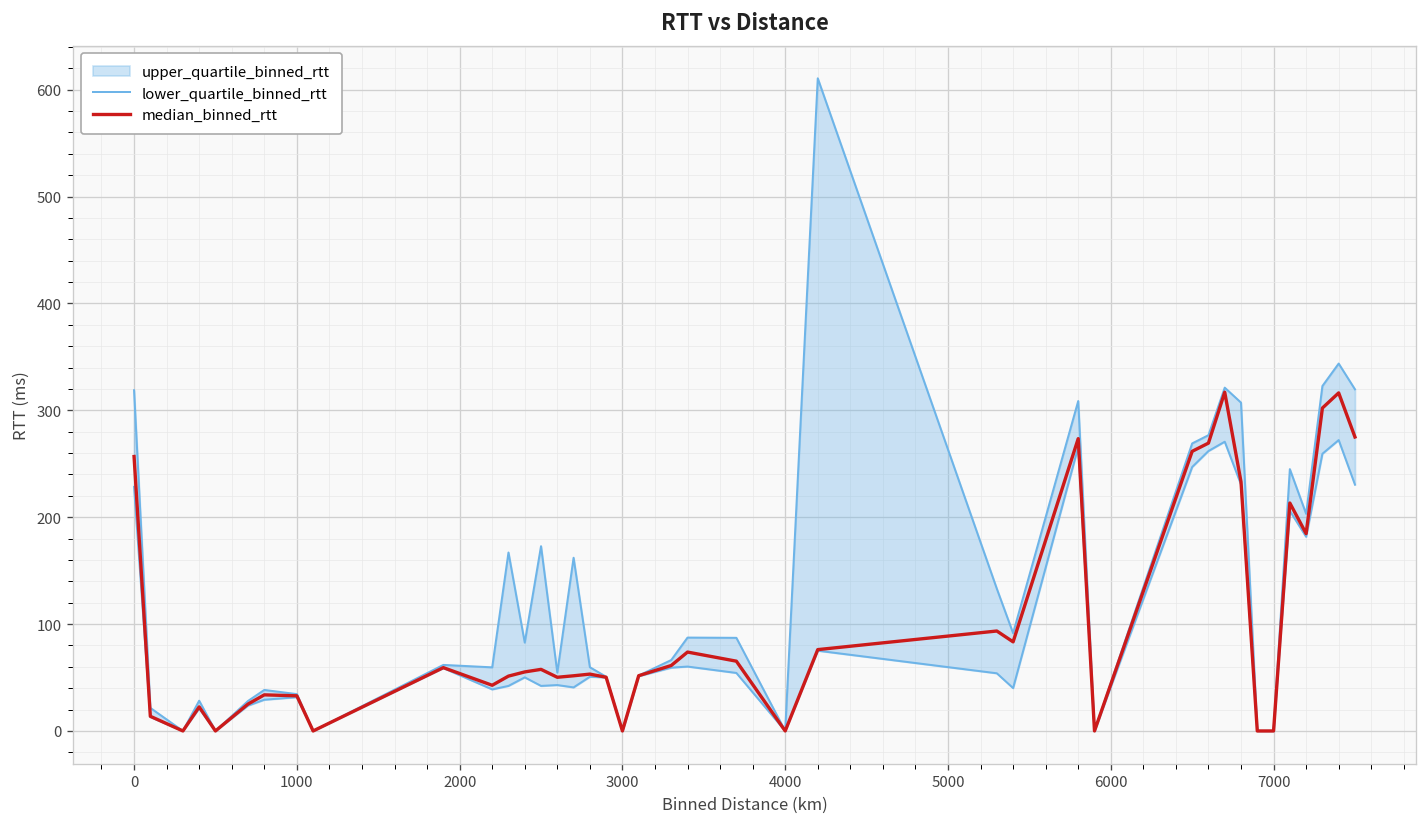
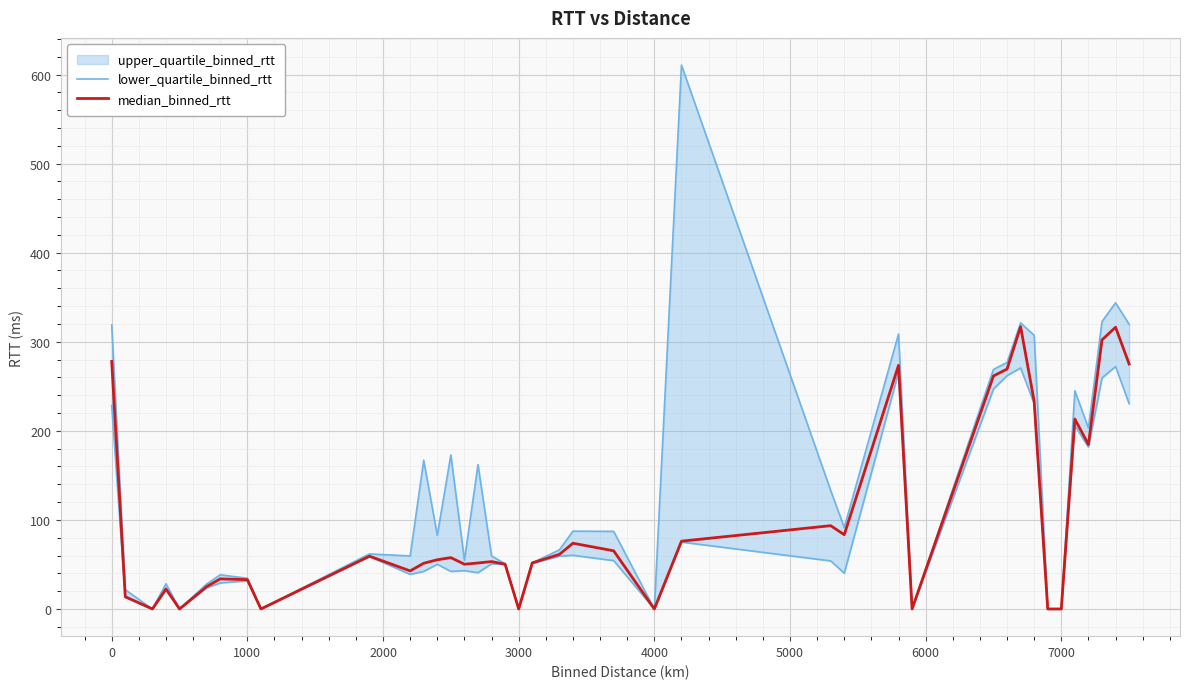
  {
    "median_binned_rtt": {
-     "0": 260
+     "0": 280
    }
  }
